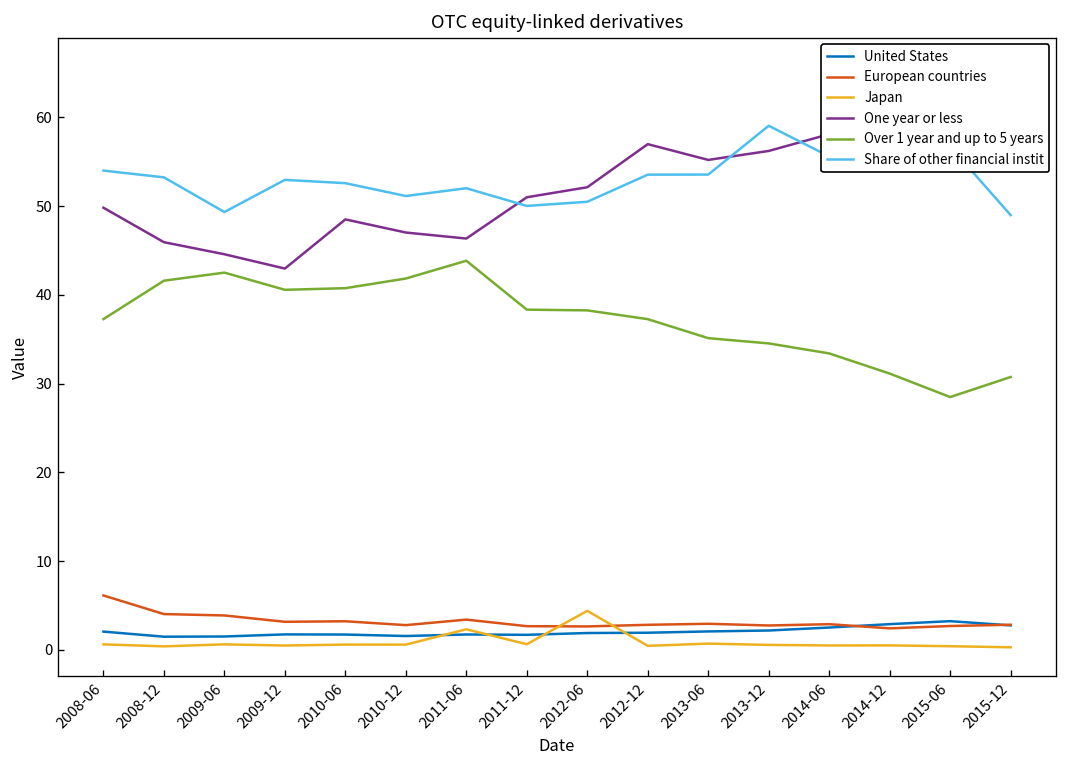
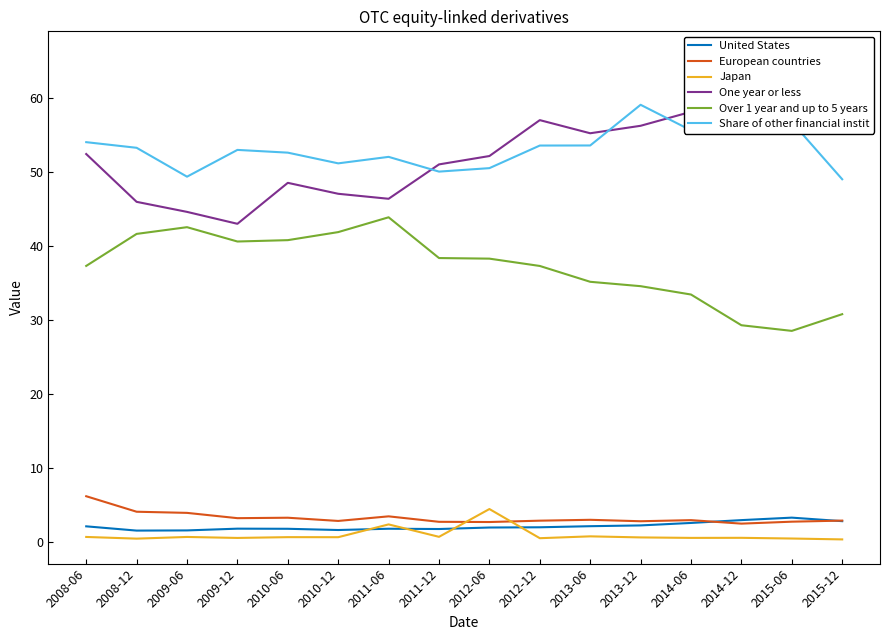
  {
    "United States": {
      "2008-06": 2,
      "2008-12": 1,
      "2009-06": 2,
      "2009-12": 2,
      "2010-06": 2,
      "2010-12": 2,
      "2011-06": 2,
      "2011-12": 2,
      "2012-06": 2,
      "2012-12": 2,
      "2013-06": 2,
      "2013-12": 2,
      "2014-06": 3,
      "2014-12": 3,
      "2015-06": 3
    },
    "European countries": {
      "2008-06": 6,
      "2008-12": 4,
      "2009-06": 4,
      "2009-12": 3,
      "2010-06": 3,
      "2010-12": 3,
      "2011-06": 3,
      "2011-12": 3,
      "2012-06": 3,
      "2012-12": 3,
      "2013-06": 3,
      "2013-12": 3,
      "2014-06": 3,
      "2014-12": 2,
      "2015-06": 3
    },
    "Japan": {
      "2008-06": 1,
      "2008-12": 0,
      "2009-06": 1,
      "2009-12": 0,
      "2010-06": 1,
      "2010-12": 1,
      "2011-06": 2,
      "2011-12": 1,
      "2012-06": 4,
      "2012-12": 0,
      "2013-06": 1,
      "2013-12": 1,
      "2014-06": 1,
      "2014-12": 1,
      "2015-06": 0,
      "2015-12": 0
    },
    "One year or less": {
-     "2008-06": 50,
+     "2008-06": 52,
      "2008-12": 46,
      "2009-06": 45,
      "2009-12": 43,
      "2010-06": 49,
      "2010-12": 47,
      "2011-06": 46,
      "2011-12": 51,
      "2012-06": 52,
      "2012-12": 57,
      "2013-06": 55,
      "2013-12": 56
    },
    "Over 1 year and up to 5 years": {
      "2008-06": 37,
      "2008-12": 42,
      "2009-06": 43,
      "2009-12": 41,
      "2010-06": 41,
      "2010-12": 42,
      "2011-06": 44,
      "2011-12": 38,
      "2012-06": 38,
      "2012-12": 37,
      "2013-06": 35,
      "2013-12": 35,
      "2014-06": 33,
-     "2014-12": 31,
+     "2014-12": 29,
      "2015-06": 28,
      "2015-12": 31
    },
    "Share of other financial instit": {
      "2008-06": 54,
      "2008-12": 53,
      "2009-06": 49,
      "2009-12": 53,
      "2010-06": 53,
      "2010-12": 51,
      "2011-06": 52,
      "2011-12": 50,
      "2012-06": 50,
      "2012-12": 54,
      "2013-06": 54,
      "2013-12": 59,
      "2015-12": 49
    }
  }
